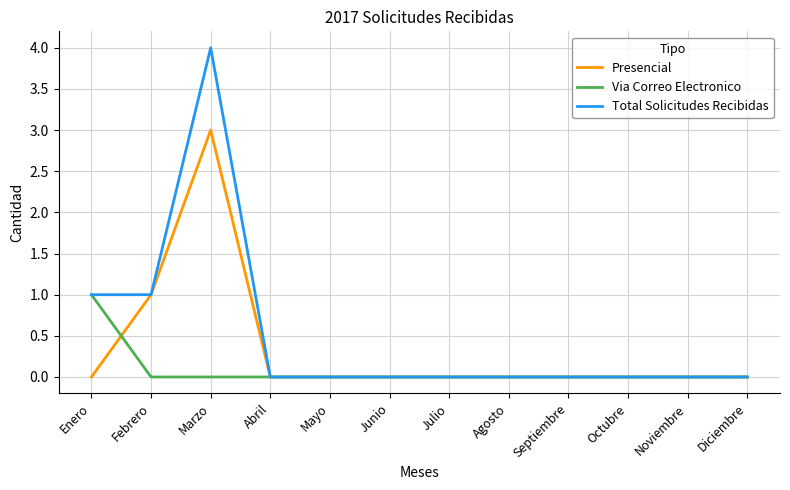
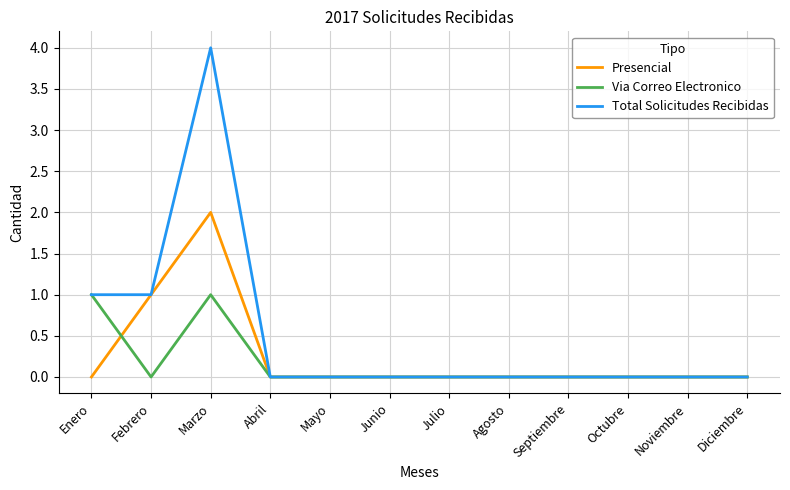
  {
    "Presencial": {
      "Enero": 0,
-     "Marzo": 3
+     "Marzo": 2
    },
    "Via Correo Electronico": {
      "Febrero": 0,
-     "Marzo": 0
+     "Marzo": 1
    },
    "Total Solicitudes Recibidas": {
      "Marzo": 4
    }
  }
